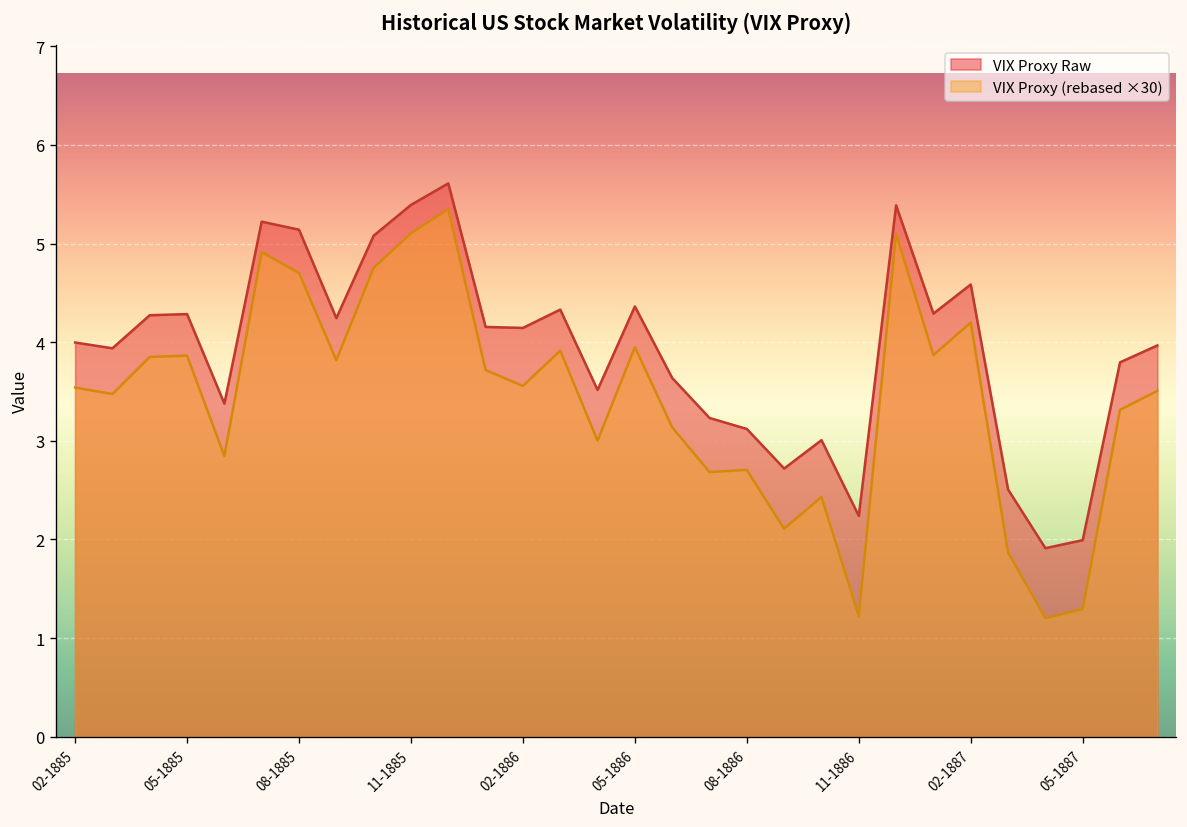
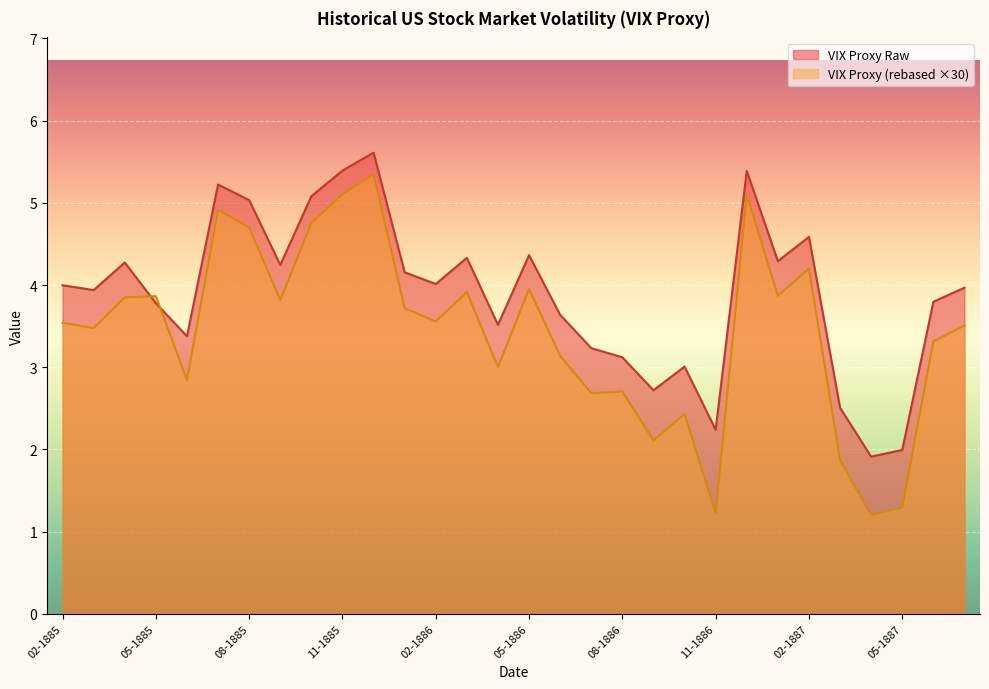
  {
    "VIX Proxy Raw": {
      "02-1885": 4.0,
-     "05-1885": 4.3,
-     "08-1885": 5.1,
+     "05-1885": 3.8,
+     "08-1885": 5.0,
      "11-1885": 5.4,
-     "02-1886": 4.1,
+     "02-1886": 4.0,
      "05-1886": 4.4,
      "08-1886": 3.1,
      "11-1886": 2.2,
      "02-1887": 4.6,
      "05-1887": 2.0
    },
    "VIX Proxy (rebased ×30)": {
      "02-1885": 3.5,
      "05-1885": 3.9,
      "08-1885": 4.7,
      "11-1885": 5.1,
      "02-1886": 3.6,
      "05-1886": 4.0,
      "08-1886": 2.7,
      "11-1886": 1.2,
      "02-1887": 4.2,
      "05-1887": 1.3
    }
  }
